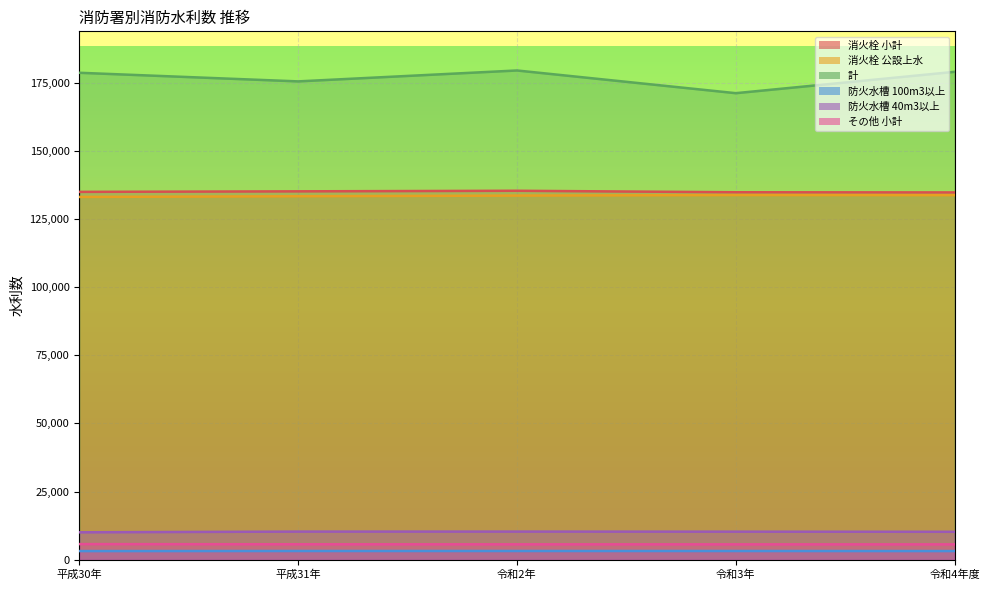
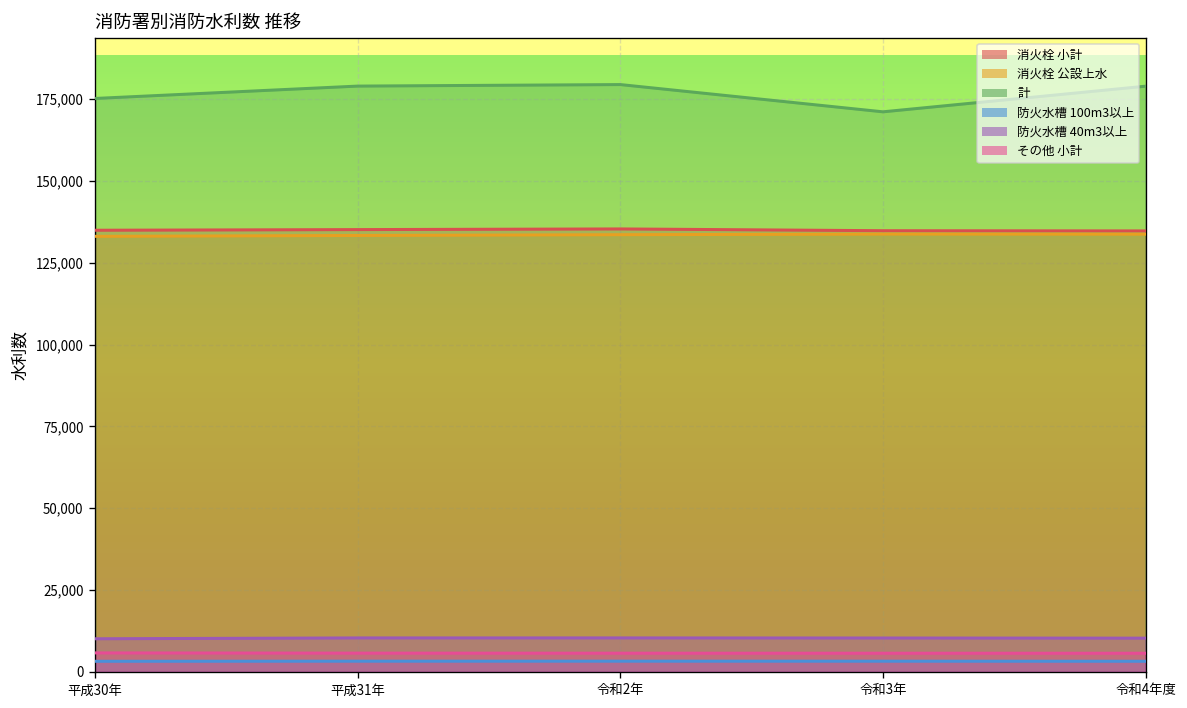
  {
    "計": {
-     "平成30年": "179,000",
-     "平成31年": "175,000",
+     "平成30年": "175,000",
+     "平成31年": "179,000",
      "令和2年": "179,000",
      "令和3年": "171,000",
      "令和4年度": "179,000"
    }
  }
